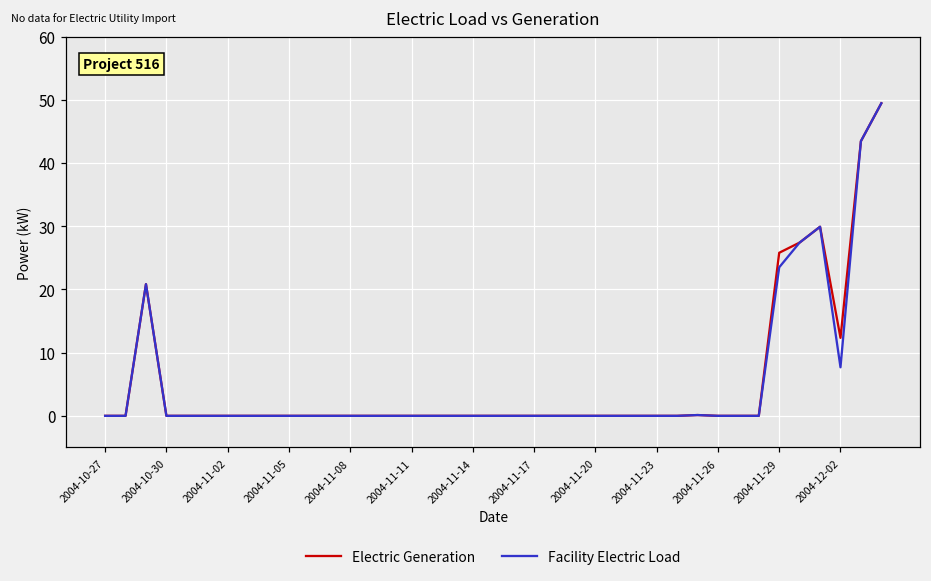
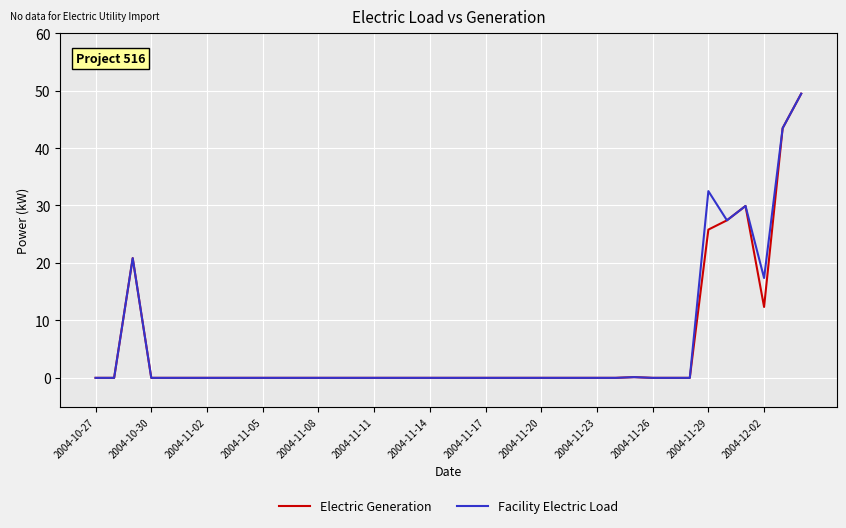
  {
    "Electric Generation": {
      "2004-11-29": 26,
      "2004-12-02": 12
    },
    "Facility Electric Load": {
-     "2004-11-29": 24,
-     "2004-12-02": 8
+     "2004-11-29": 33,
+     "2004-12-02": 17
    }
  }
